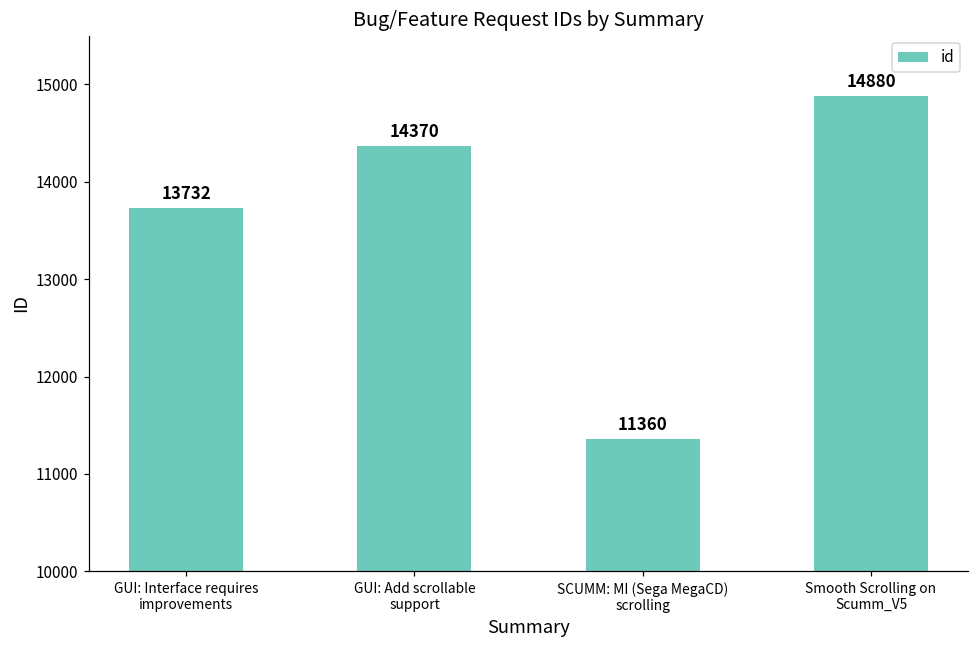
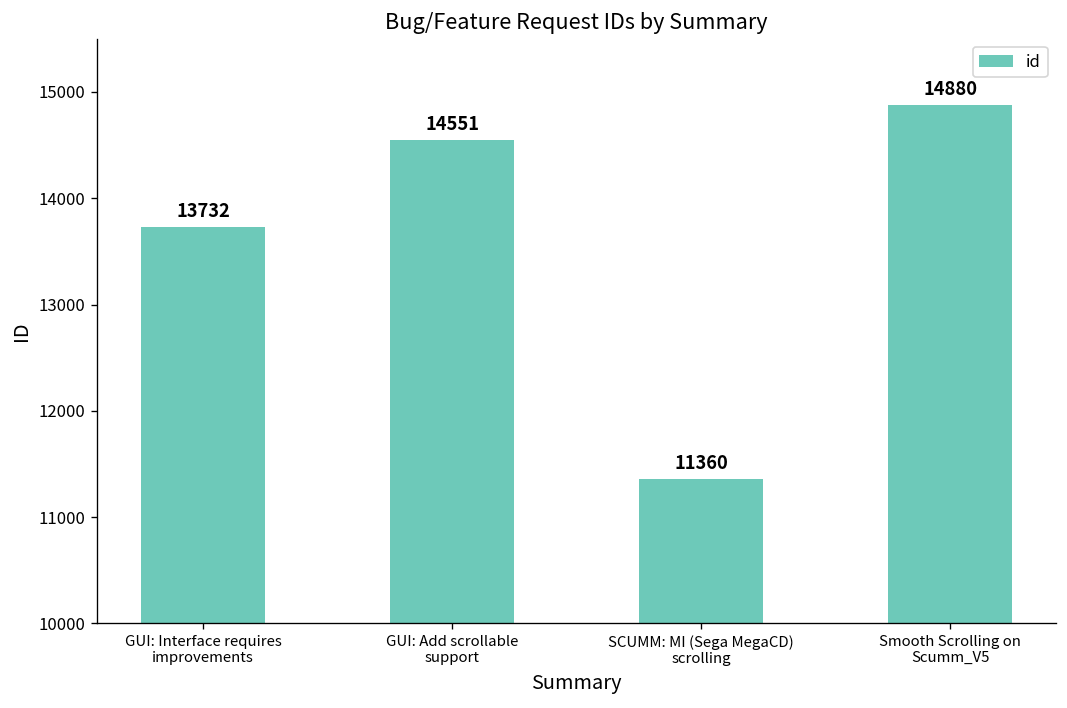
  {
    "GUI: Interface requires improvements": 13732,
-   "GUI: Add scrollable support": 14370,
+   "GUI: Add scrollable support": 14551,
    "SCUMM: MI (Sega MegaCD) scrolling": 11360,
    "Smooth Scrolling on Scumm_V5": 14880
  }
